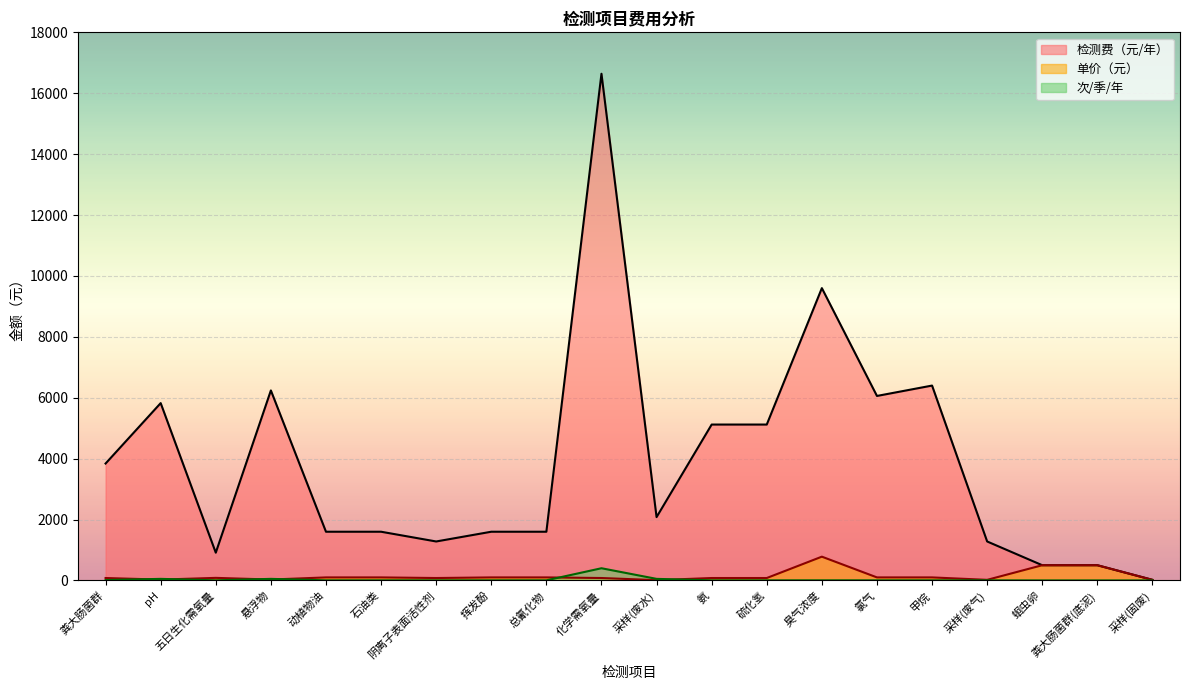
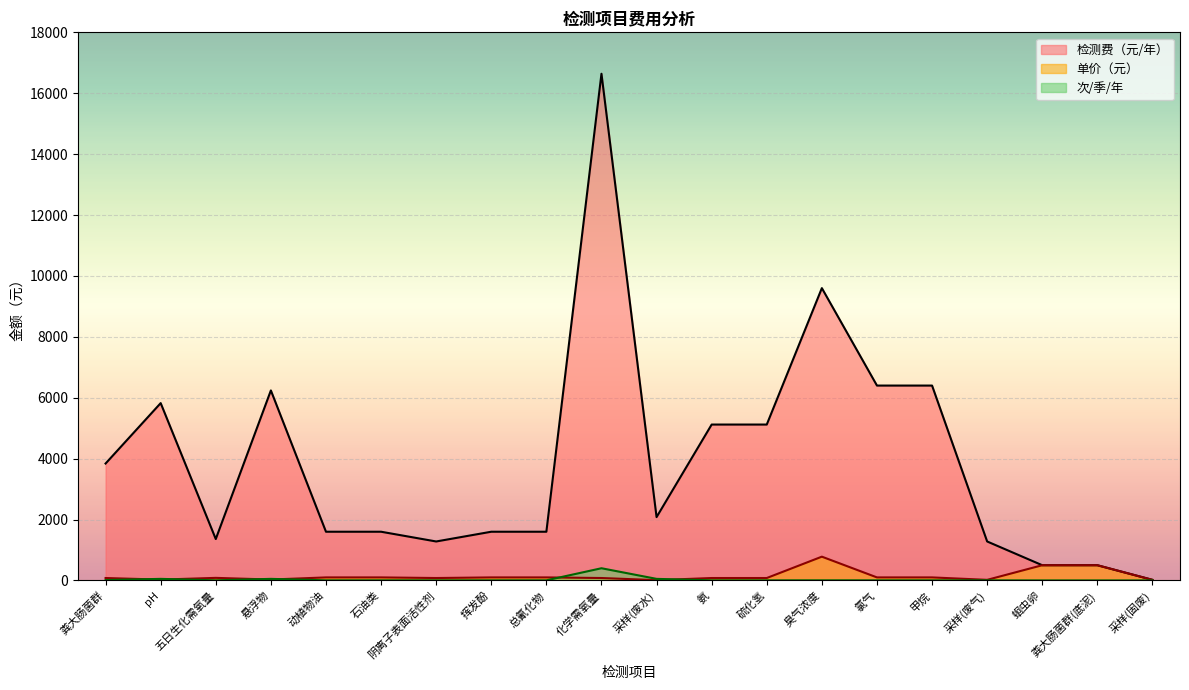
  {
    "检测费（元/年）": {
      "粪大肠菌群": 3800,
      "pH": 5800,
-     "五日生化需氧量": 900,
+     "五日生化需氧量": 1400,
      "悬浮物": 6200,
      "动植物油": 1600,
      "石油类": 1600,
      "阴离子表面活性剂": 1300,
      "挥发酚": 1600,
      "总氰化物": 1600,
      "化学需氧量": 16600,
      "采样(废水)": 2100,
      "氨": 5100,
      "硫化氢": 5100,
      "臭气浓度": 9600,
-     "氯气": 6100,
+     "氯气": 6400,
      "甲烷": 6400,
      "采样(废气)": 1300
    },
    "单价（元）": {
      "动植物油": 100,
      "石油类": 100,
      "挥发酚": 100,
      "总氰化物": 100,
      "化学需氧量": 100,
      "臭气浓度": 800,
      "氯气": 100,
      "甲烷": 100
    },
    "次/季/年": {
      "动植物油": 0,
      "石油类": 0,
      "挥发酚": 0,
      "总氰化物": 0,
      "化学需氧量": 400,
      "臭气浓度": 0,
      "氯气": 0,
      "甲烷": 0,
      "蛔虫卵": 0,
      "粪大肠菌群(底泥)": 0
    }
  }
